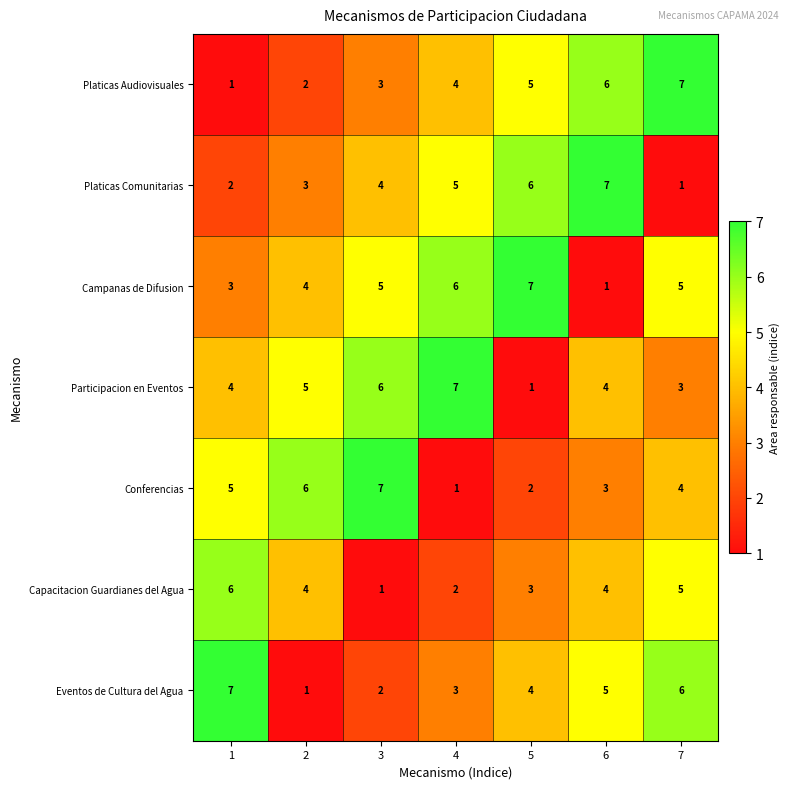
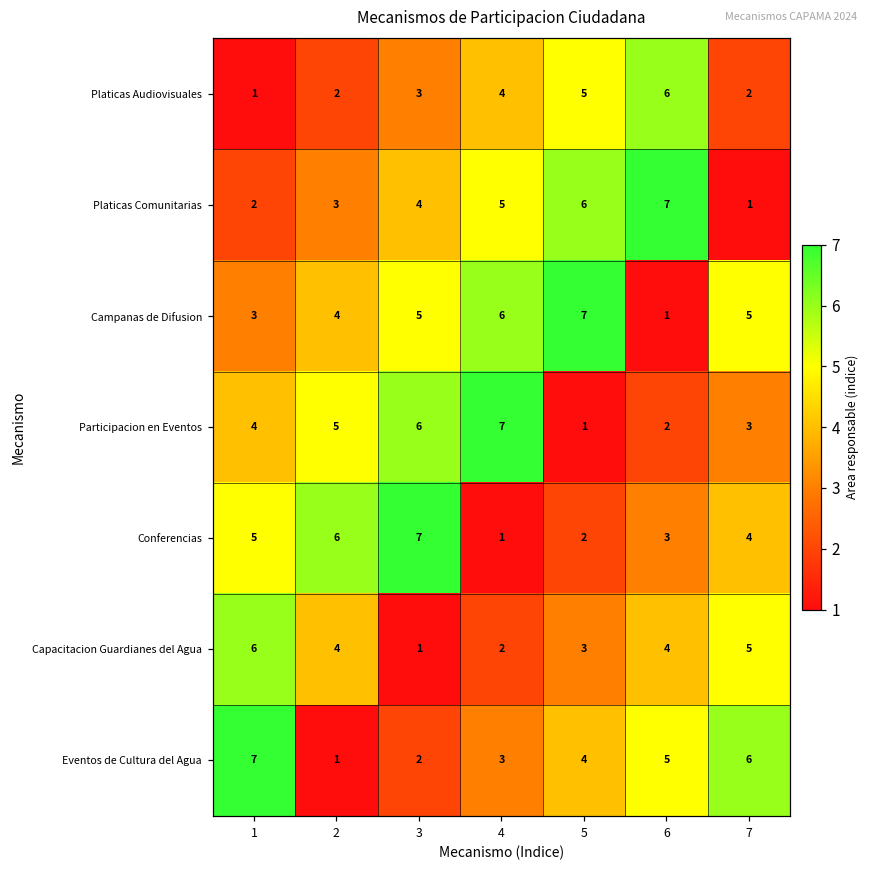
  {
    "Platicas Audiovisuales": {
      "1": 1,
      "2": 2,
      "3": 3,
      "4": 4,
      "5": 5,
      "6": 6,
-     "7": 7
+     "7": 2
    },
    "Platicas Comunitarias": {
      "1": 2,
      "2": 3,
      "3": 4,
      "4": 5,
      "5": 6,
      "6": 7,
      "7": 1
    },
    "Campanas de Difusion": {
      "1": 3,
      "2": 4,
      "3": 5,
      "4": 6,
      "5": 7,
      "6": 1,
      "7": 5
    },
    "Participacion en Eventos": {
      "1": 4,
      "2": 5,
      "3": 6,
      "4": 7,
      "5": 1,
-     "6": 4,
+     "6": 2,
      "7": 3
    },
    "Conferencias": {
      "1": 5,
      "2": 6,
      "3": 7,
      "4": 1,
      "5": 2,
      "6": 3,
      "7": 4
    },
    "Capacitacion Guardianes del Agua": {
      "1": 6,
      "2": 4,
      "3": 1,
      "4": 2,
      "5": 3,
      "6": 4,
      "7": 5
    },
    "Eventos de Cultura del Agua": {
      "1": 7,
      "2": 1,
      "3": 2,
      "4": 3,
      "5": 4,
      "6": 5,
      "7": 6
    }
  }
